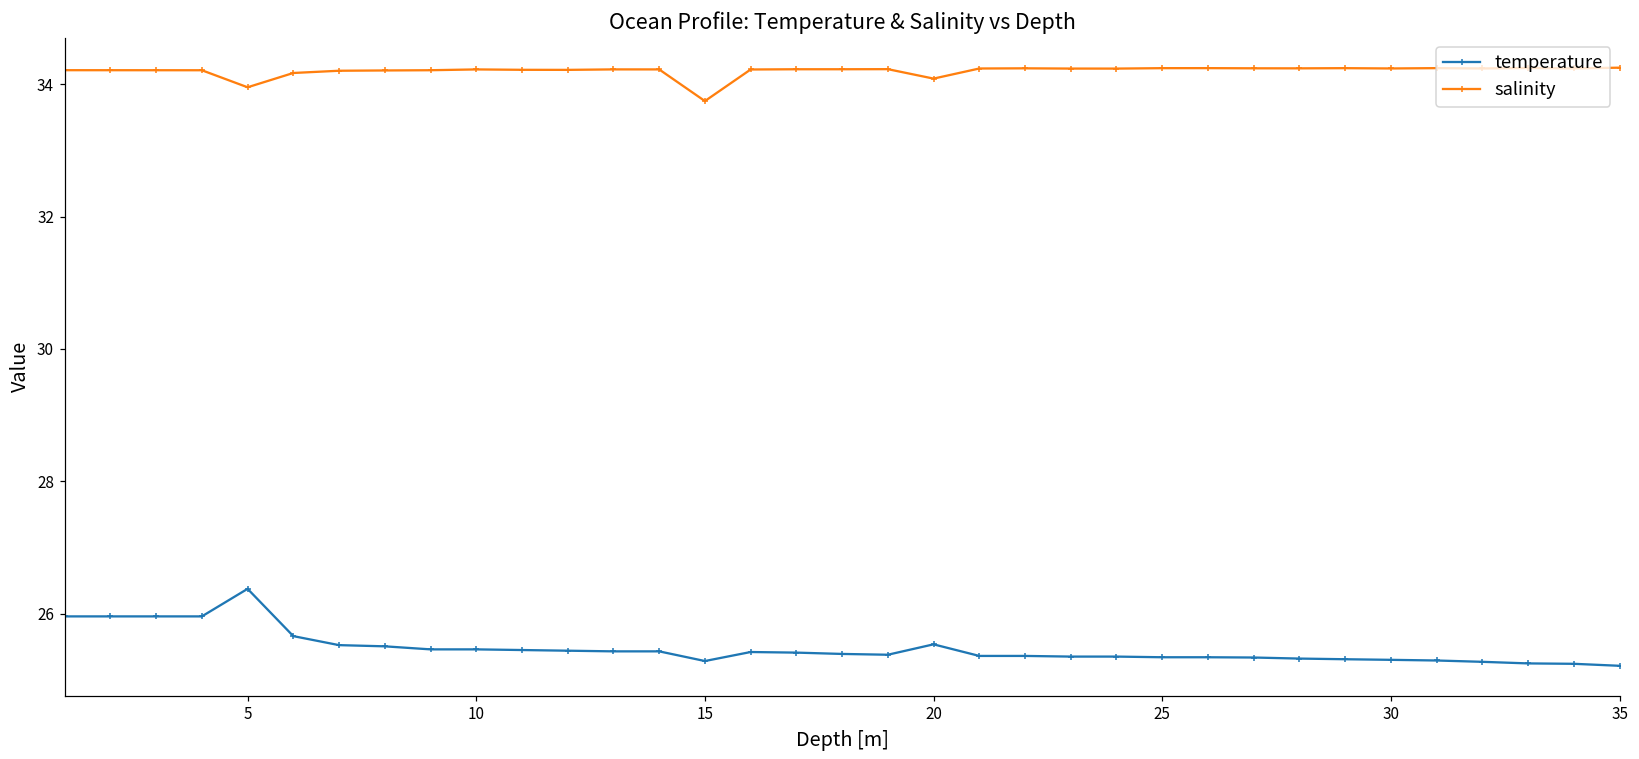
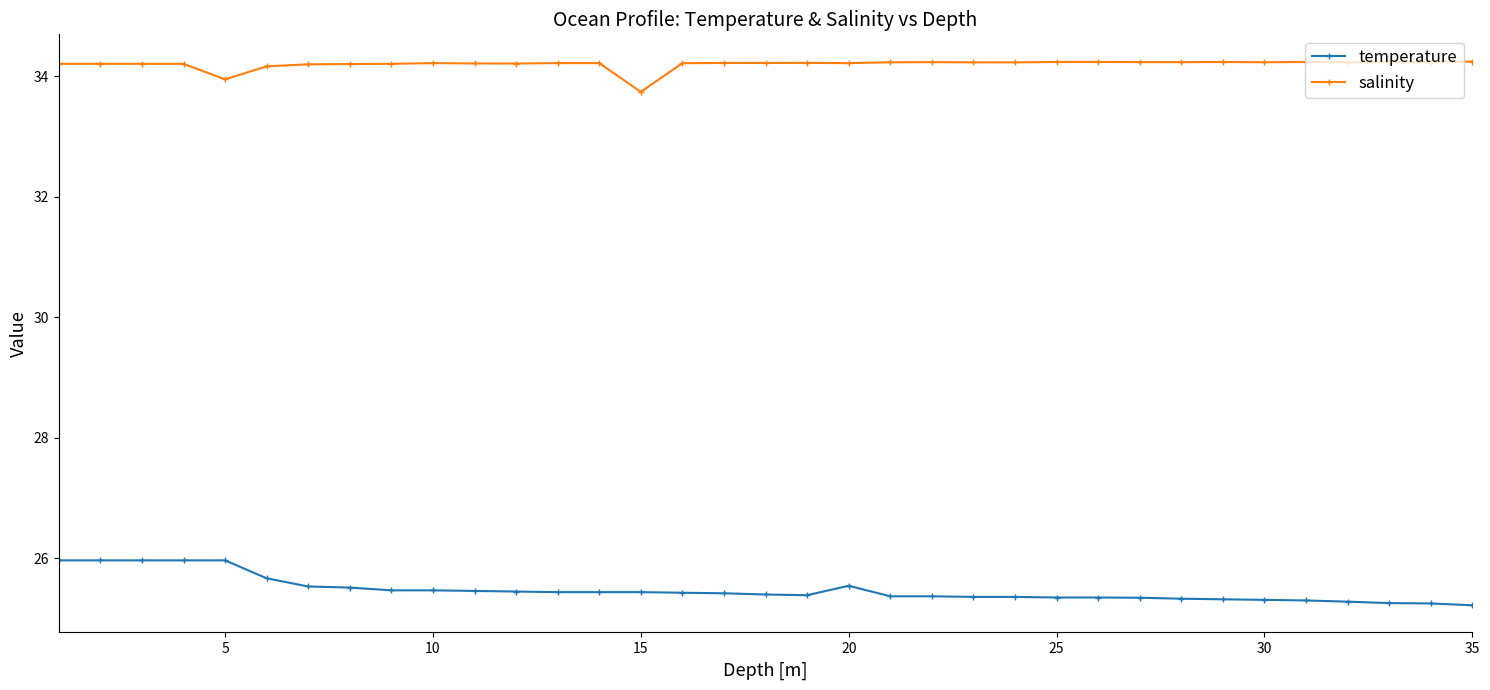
  {
    "temperature": {
-     "5": 26.4,
+     "5": 26.0,
      "10": 25.5,
-     "15": 25.3,
+     "15": 25.4,
      "20": 25.5,
      "25": 25.3,
      "30": 25.3,
      "35": 25.2
    },
    "salinity": {
      "5": 34.0,
      "10": 34.2,
      "15": 33.7,
-     "20": 34.1,
+     "20": 34.2,
      "25": 34.2,
      "30": 34.2,
      "35": 34.2
    }
  }
